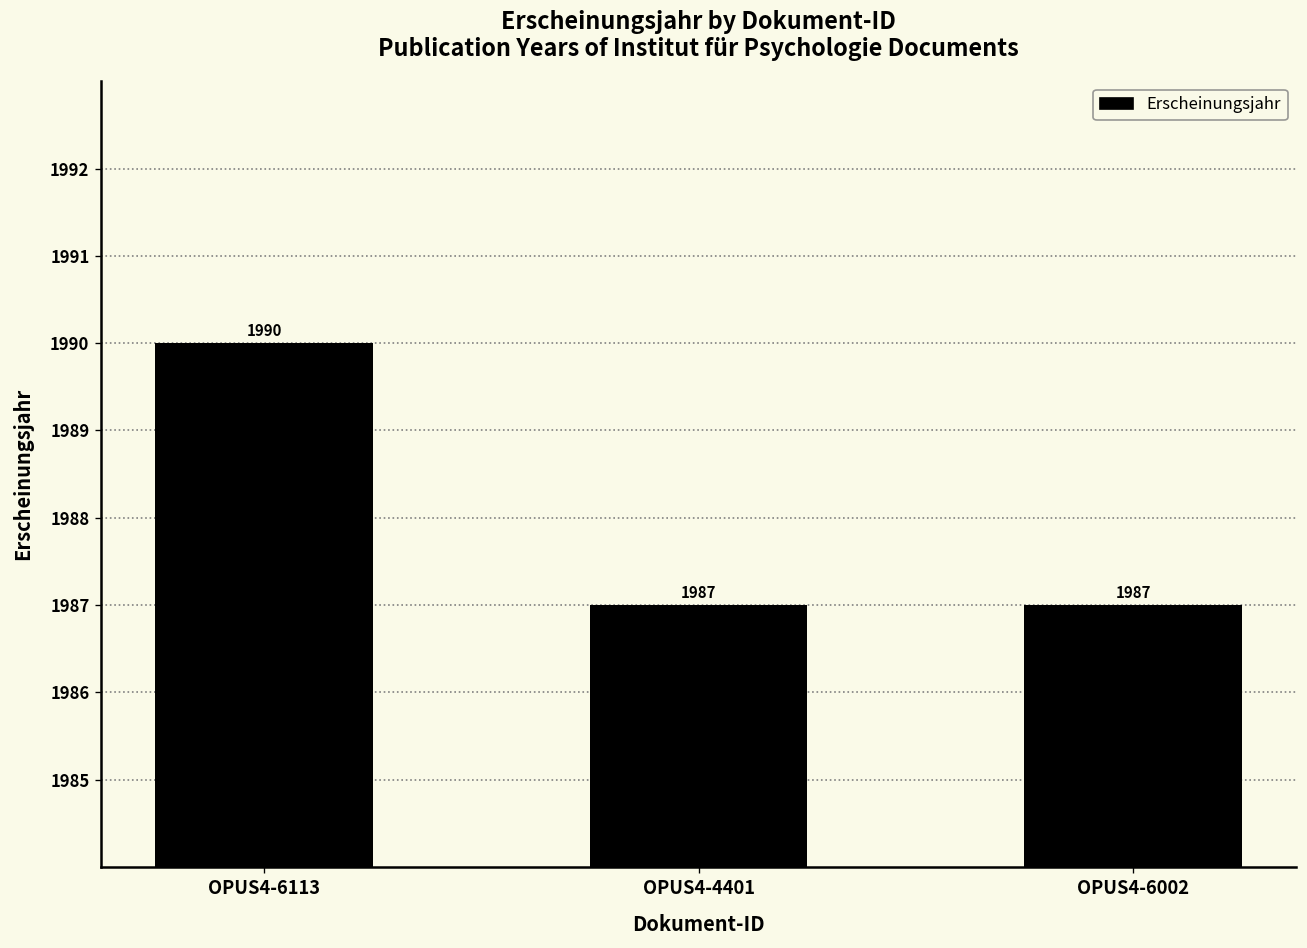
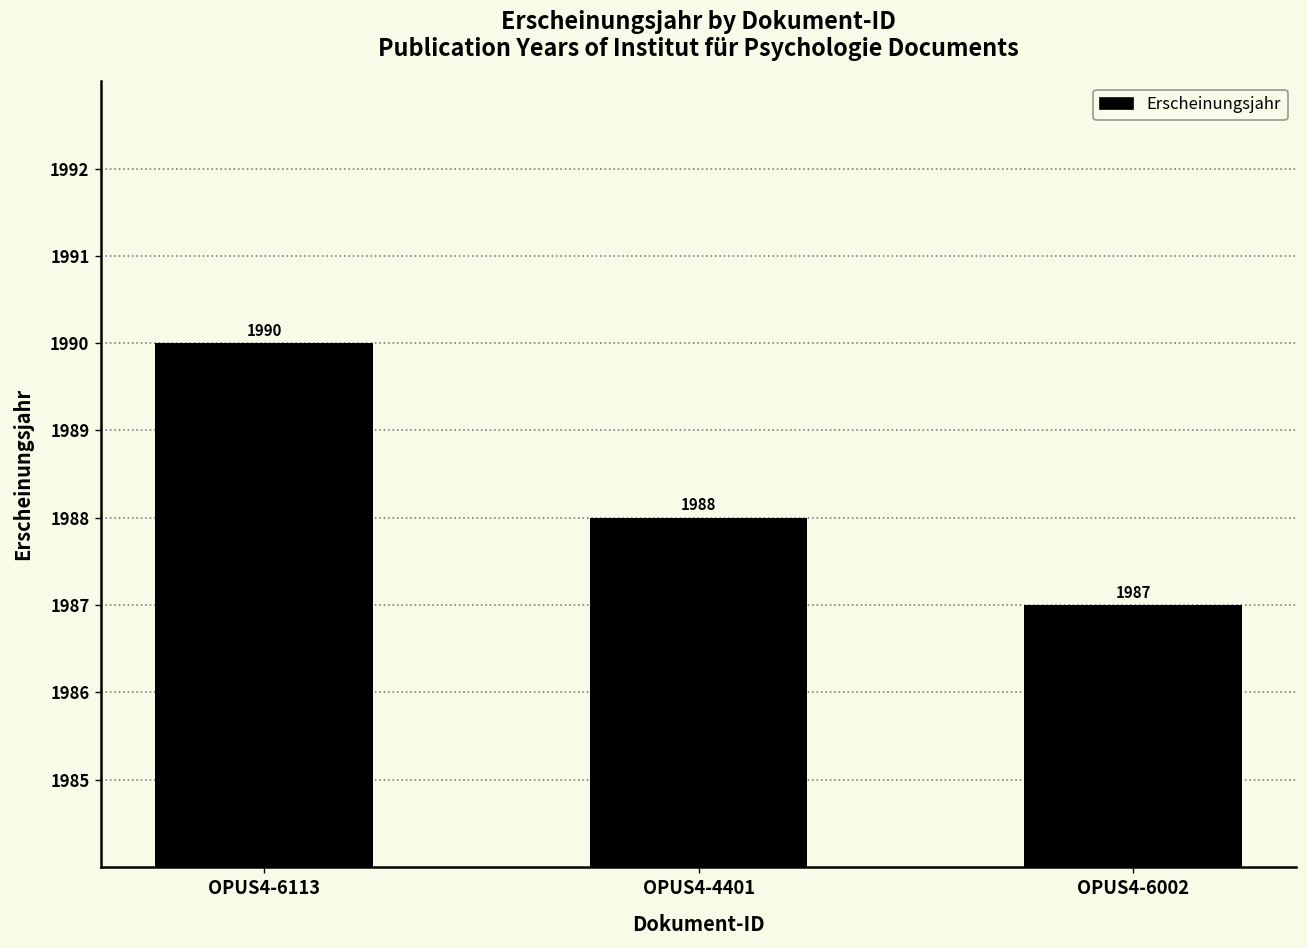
  {
    "OPUS4-6113": 1990,
-   "OPUS4-4401": 1987,
+   "OPUS4-4401": 1988,
    "OPUS4-6002": 1987
  }
